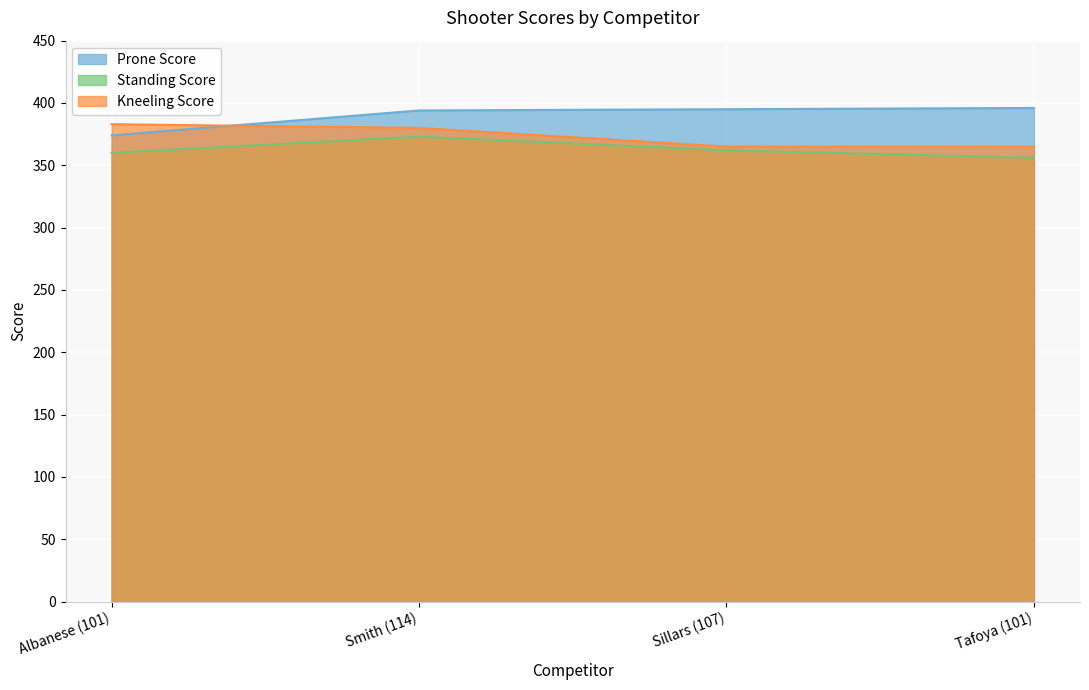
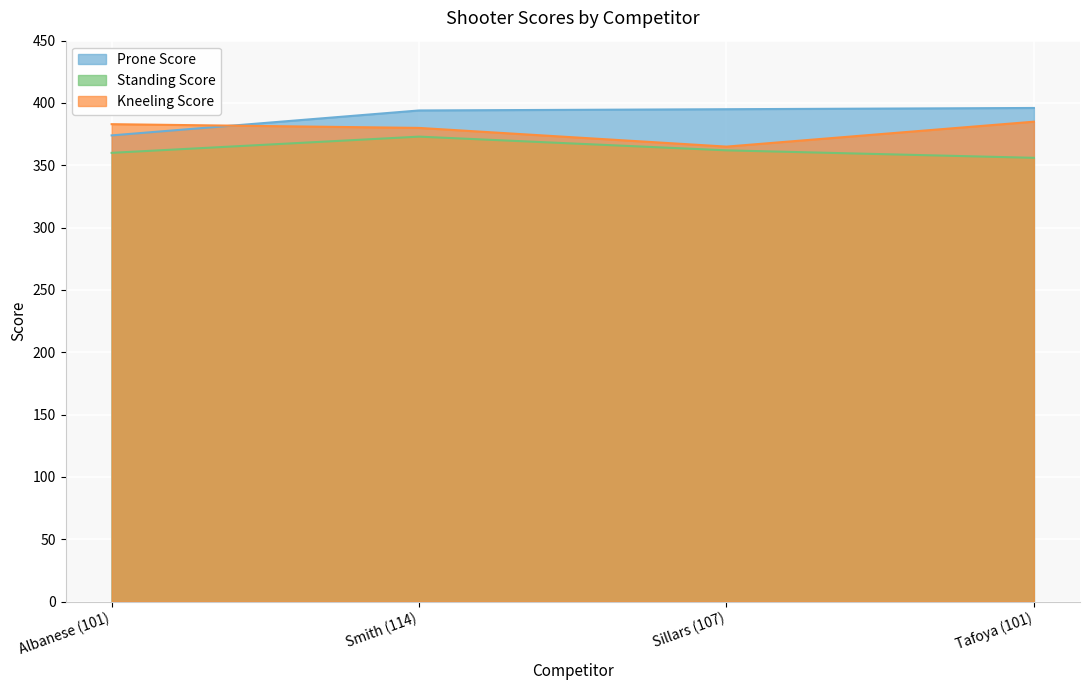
  {
    "Prone Score": {
      "Albanese (101)": 374,
      "Smith (114)": 394,
      "Sillars (107)": 395,
      "Tafoya (101)": 396
    },
    "Standing Score": {
      "Albanese (101)": 360,
      "Smith (114)": 373,
      "Sillars (107)": 362,
      "Tafoya (101)": 356
    },
    "Kneeling Score": {
      "Albanese (101)": 383,
      "Smith (114)": 380,
      "Sillars (107)": 365,
-     "Tafoya (101)": 365
+     "Tafoya (101)": 385
    }
  }
